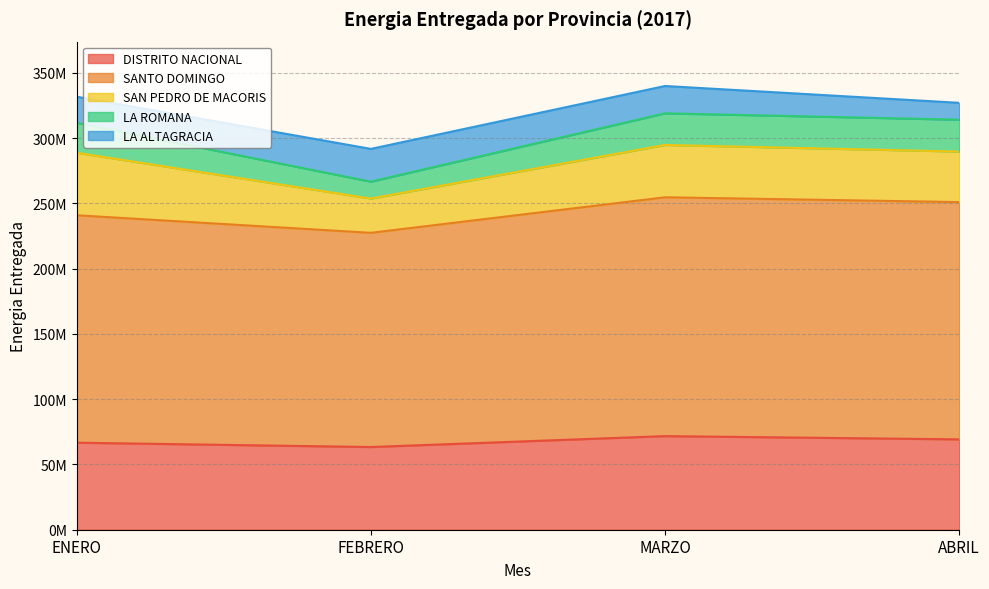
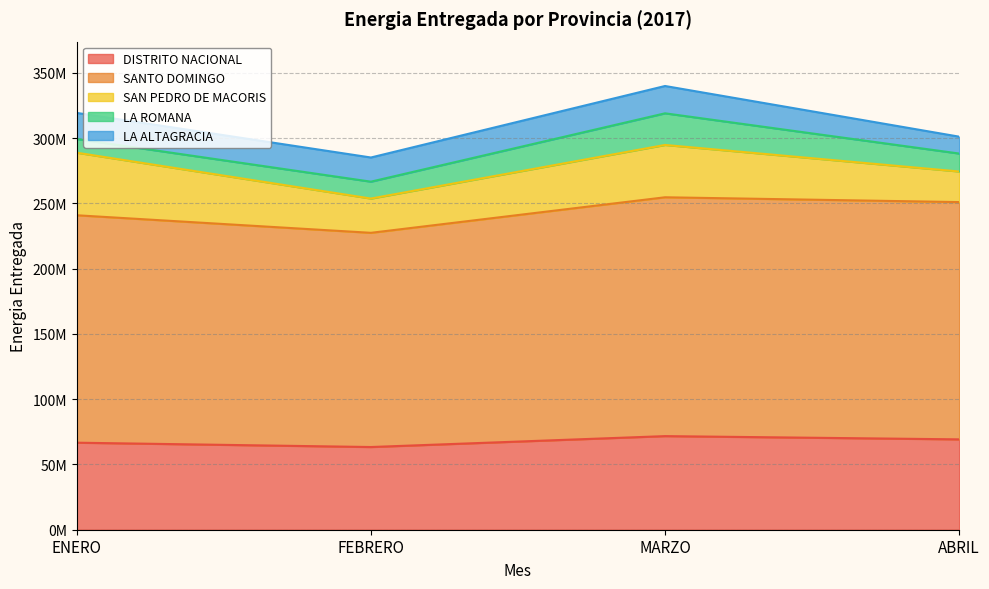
  {
    "SAN PEDRO DE MACORIS": {
      "ENERO": 48000000,
      "FEBRERO": 26000000,
      "MARZO": 40000000,
-     "ABRIL": 39000000
+     "ABRIL": 23000000
    },
    "LA ROMANA": {
-     "ENERO": 23000000,
+     "ENERO": 11000000,
      "FEBRERO": 13000000,
      "MARZO": 24000000,
-     "ABRIL": 24000000
+     "ABRIL": 14000000
    },
    "LA ALTAGRACIA": {
      "ENERO": 20000000,
-     "FEBRERO": 25000000,
+     "FEBRERO": 19000000,
      "MARZO": 21000000,
      "ABRIL": 13000000
    }
  }
